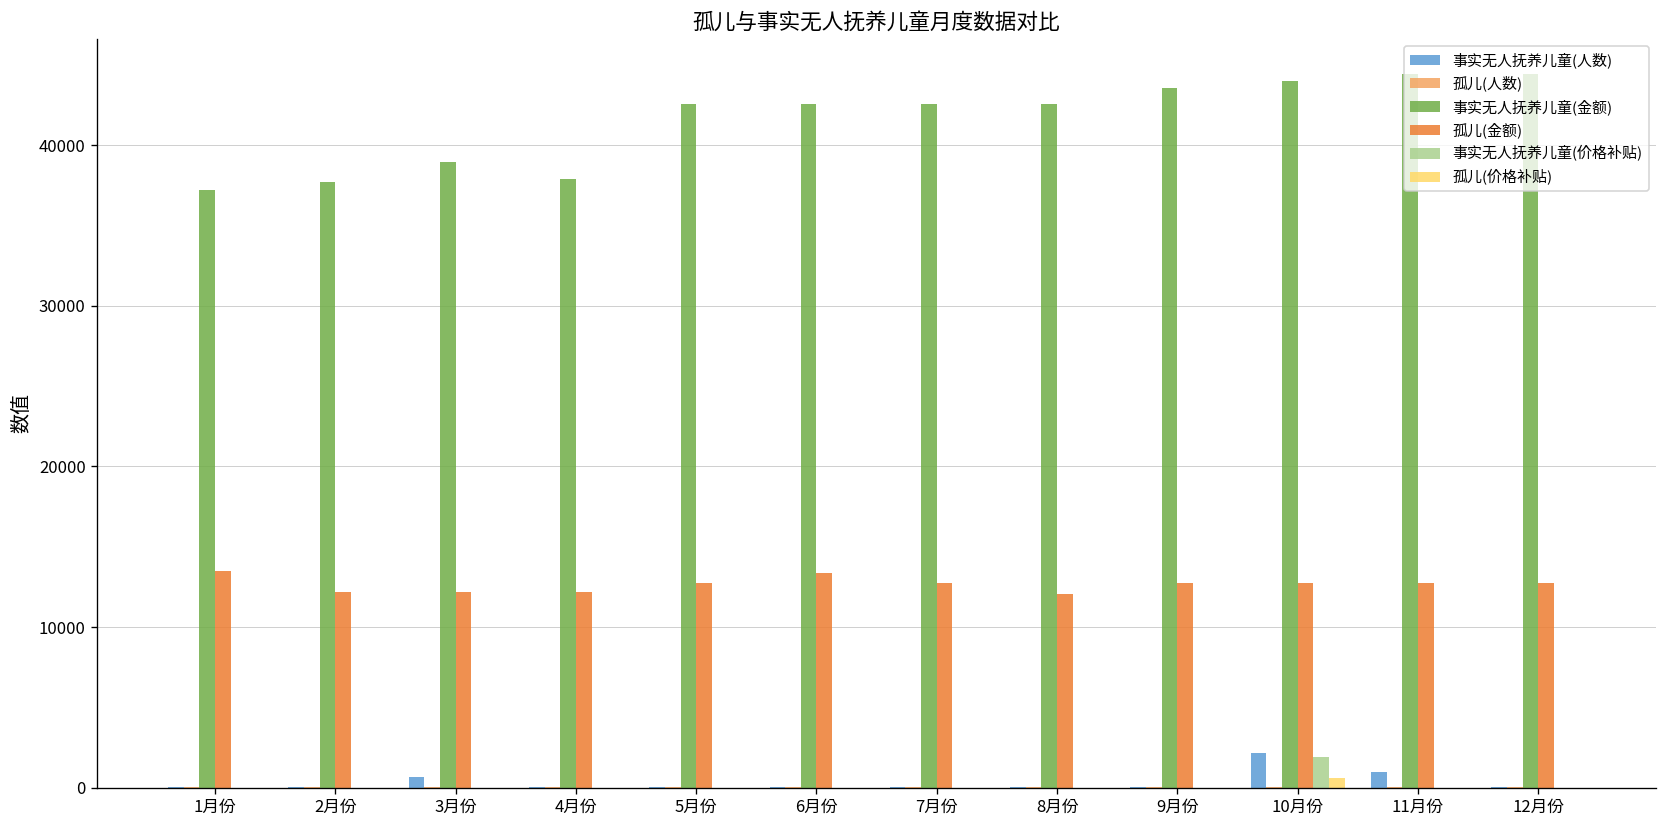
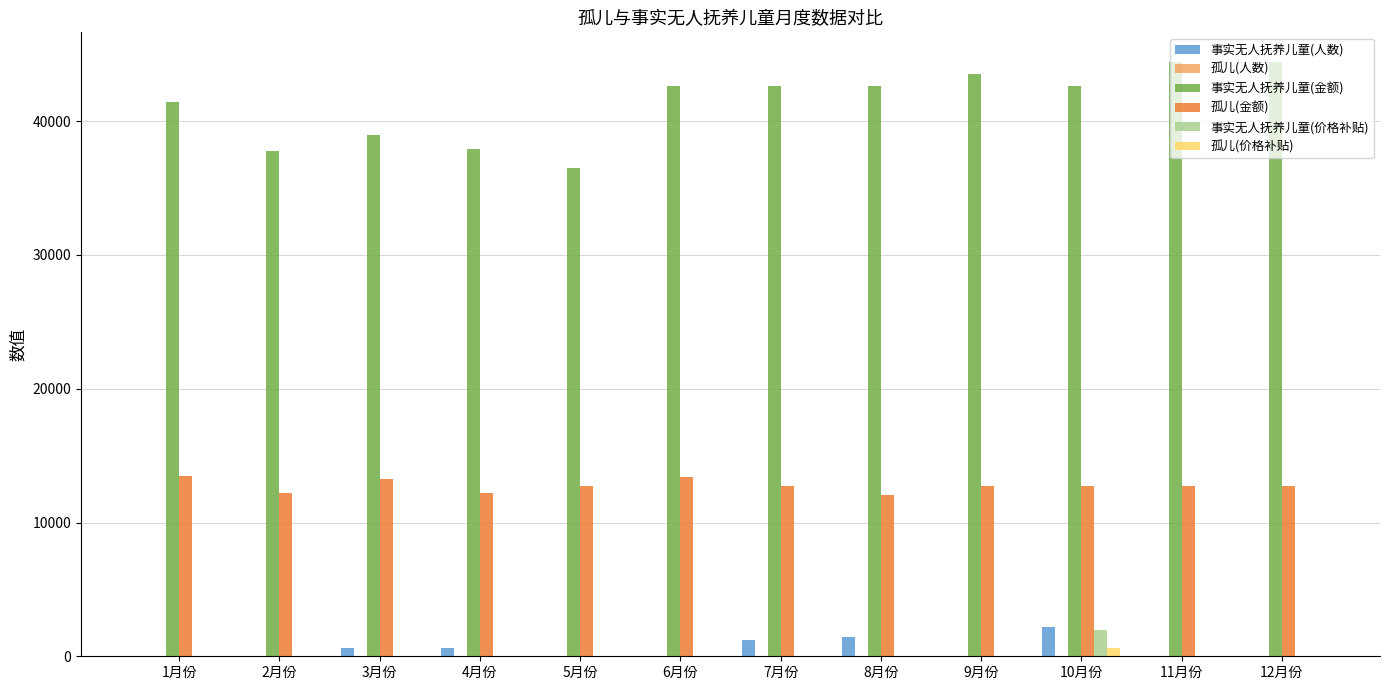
  {
    "事实无人抚养儿童(人数)": {
      "3月份": 700,
-     "4月份": 0,
-     "7月份": 0,
-     "8月份": 0,
+     "4月份": 600,
+     "7月份": 1300,
+     "8月份": 1400,
      "10月份": 2200,
-     "11月份": 1000
+     "11月份": 0
    },
    "事实无人抚养儿童(金额)": {
-     "1月份": 37200,
+     "1月份": 41400,
      "2月份": 37700,
      "3月份": 39000,
      "4月份": 37900,
-     "5月份": 42600,
+     "5月份": 36500,
      "6月份": 42600,
      "7月份": 42600,
      "8月份": 42600,
      "9月份": 43600,
-     "10月份": 44000
+     "10月份": 42600
    },
    "孤儿(金额)": {
      "1月份": 13500,
      "2月份": 12200,
-     "3月份": 12200,
+     "3月份": 13300,
      "4月份": 12200,
      "5月份": 12700,
      "6月份": 13400,
      "7月份": 12700,
      "8月份": 12000,
      "9月份": 12700,
      "10月份": 12700,
      "11月份": 12700,
      "12月份": 12700
    },
    "事实无人抚养儿童(价格补贴)": {
      "1月份": 0,
      "2月份": 0,
      "3月份": 0,
      "4月份": 0,
      "5月份": 0,
      "6月份": 0,
      "7月份": 0,
      "8月份": 0,
      "9月份": 0,
      "10月份": 1900,
      "11月份": 0,
      "12月份": 0
    }
  }
